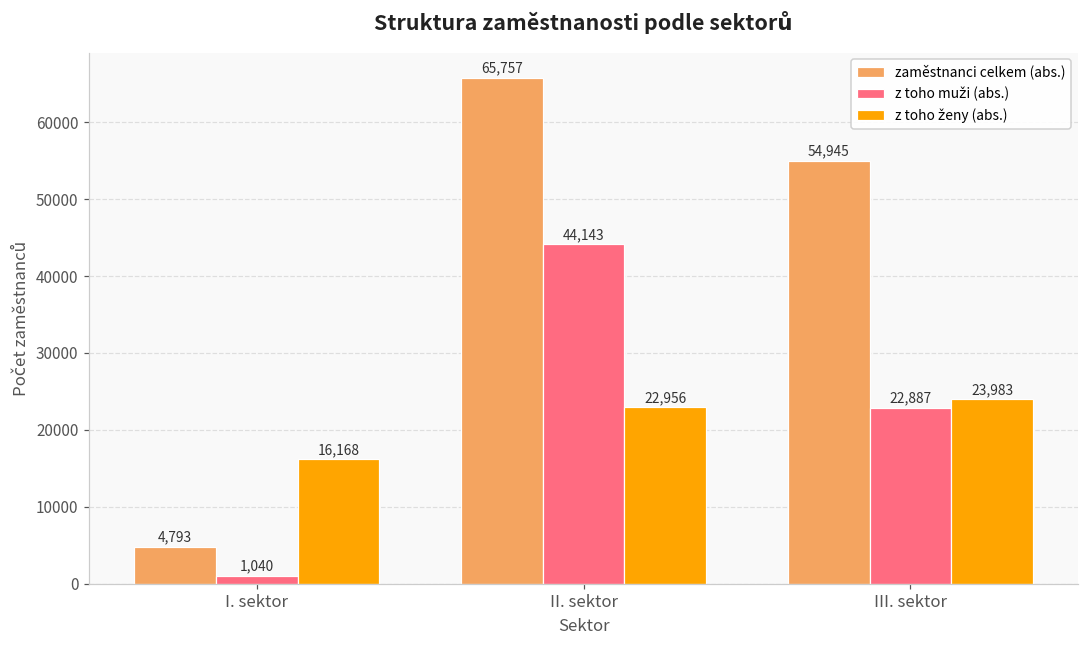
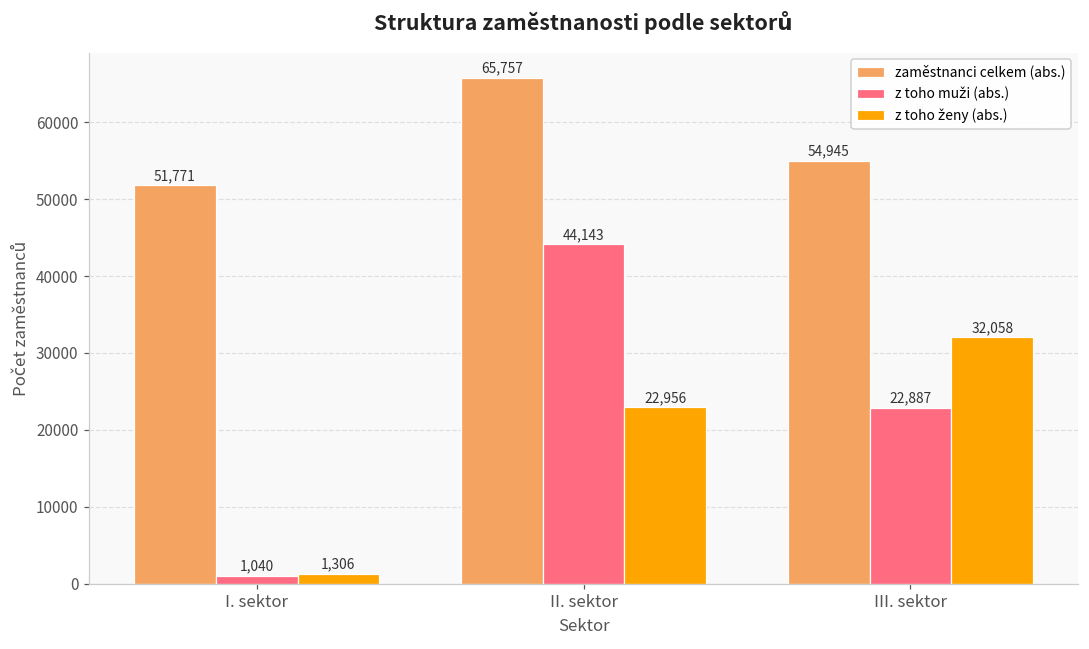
  {
    "zaměstnanci celkem (abs.)": {
-     "I. sektor": "4,793",
+     "I. sektor": "51,771",
      "II. sektor": "65,757",
      "III. sektor": "54,945"
    },
    "z toho muži (abs.)": {
      "I. sektor": "1,040",
      "II. sektor": "44,143",
      "III. sektor": "22,887"
    },
    "z toho ženy (abs.)": {
-     "I. sektor": "16,168",
+     "I. sektor": "1,306",
      "II. sektor": "22,956",
-     "III. sektor": "23,983"
+     "III. sektor": "32,058"
    }
  }
